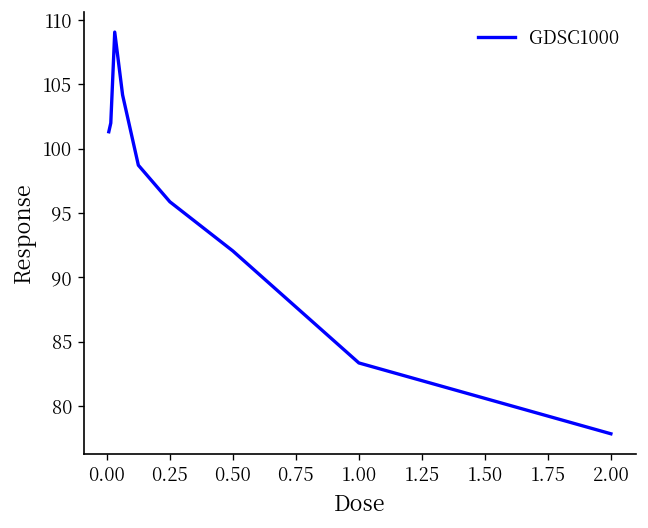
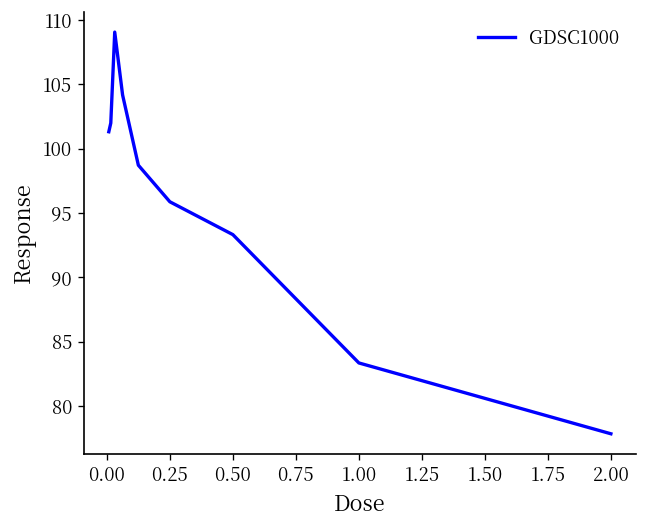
  {
    "0.25": 95.9,
-   "0.50": 92.1,
+   "0.50": 93.3,
    "1.00": 83.4,
    "2.00": 77.8
  }
